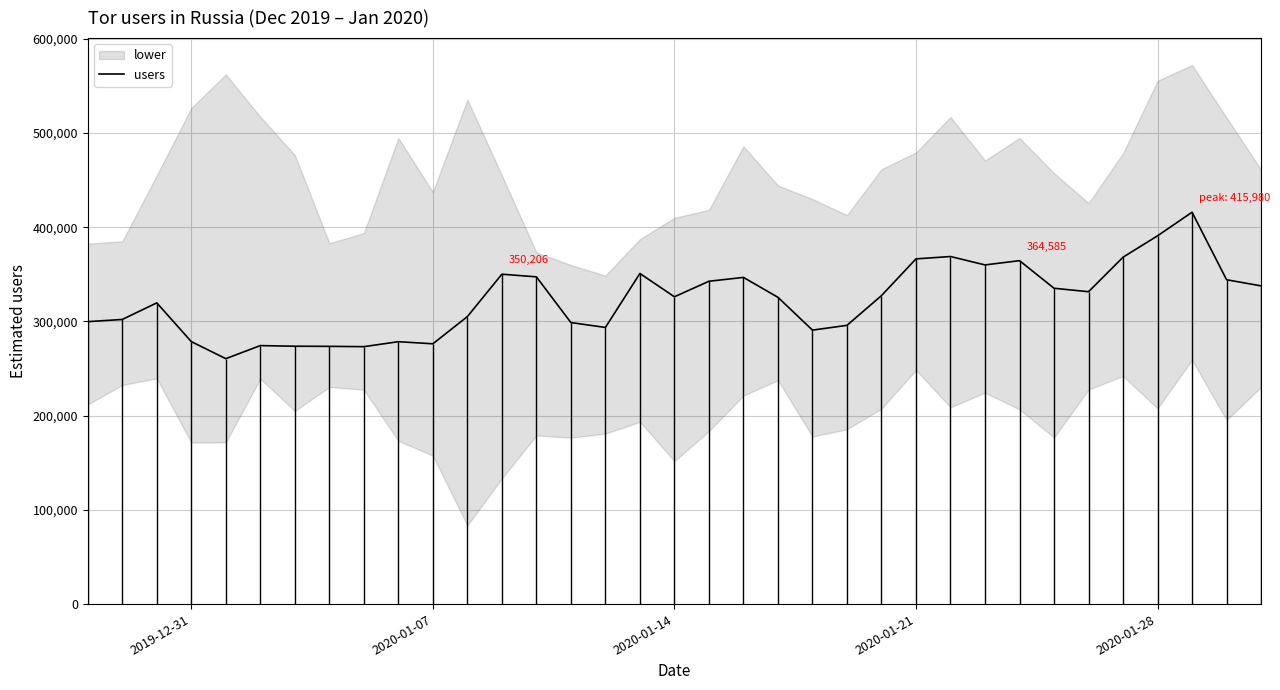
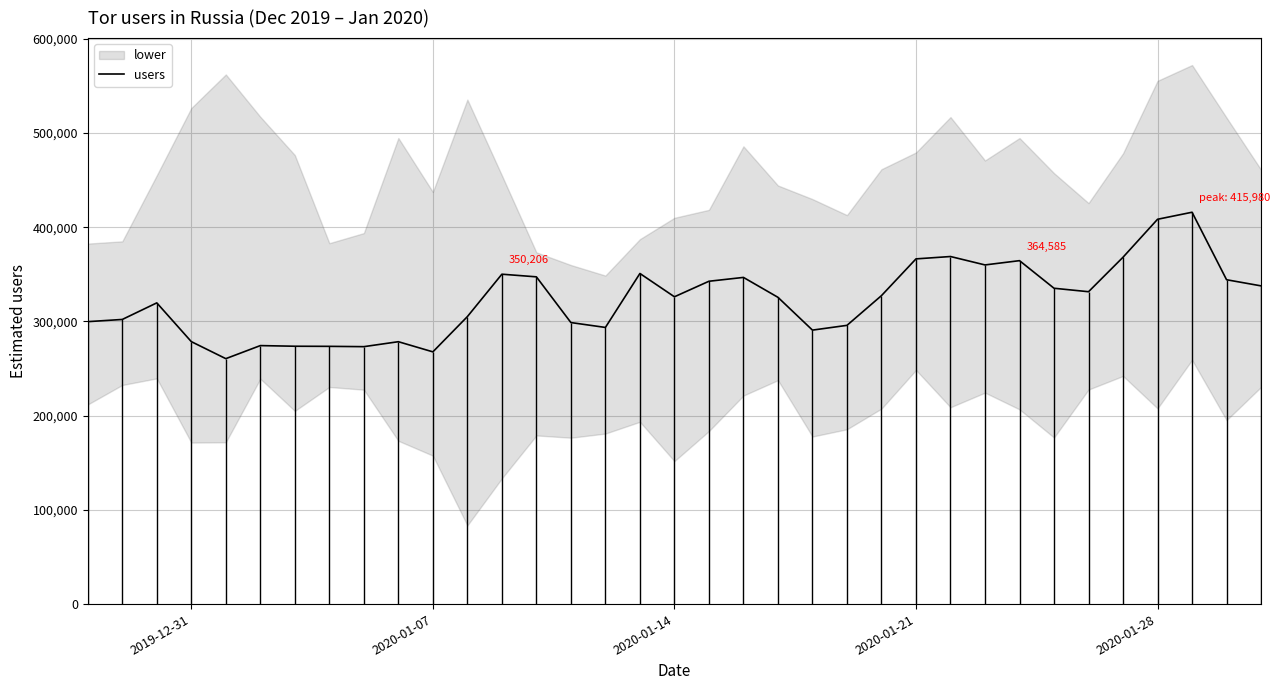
  {
    "users": {
      "2019-12-31": "280,000",
-     "2020-01-07": "280,000",
+     "2020-01-07": "270,000",
      "2020-01-14": "330,000",
      "2020-01-21": "370,000",
-     "2020-01-28": "390,000"
+     "2020-01-28": "410,000"
    }
  }
